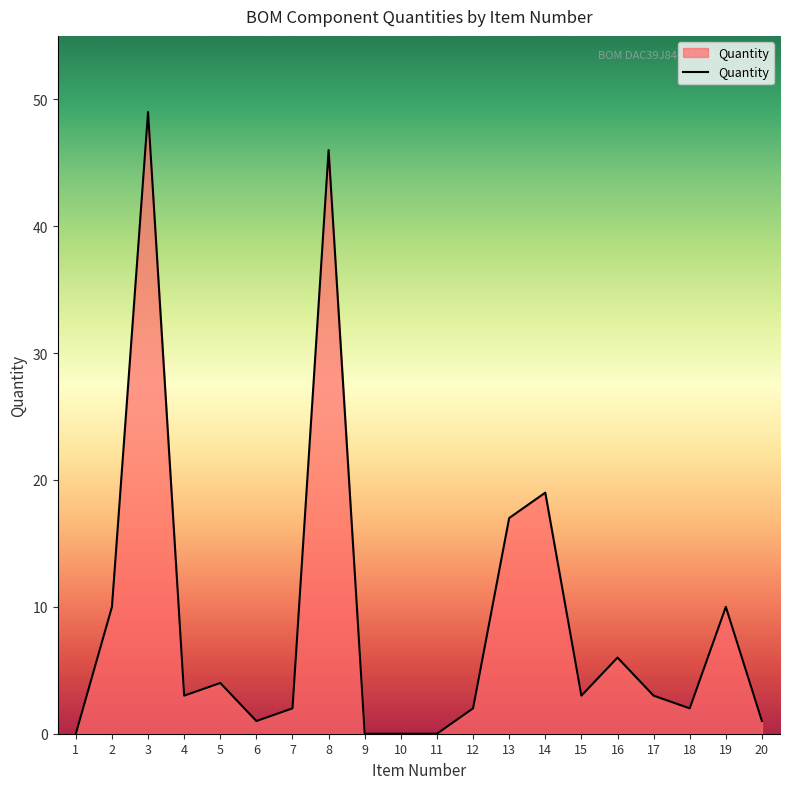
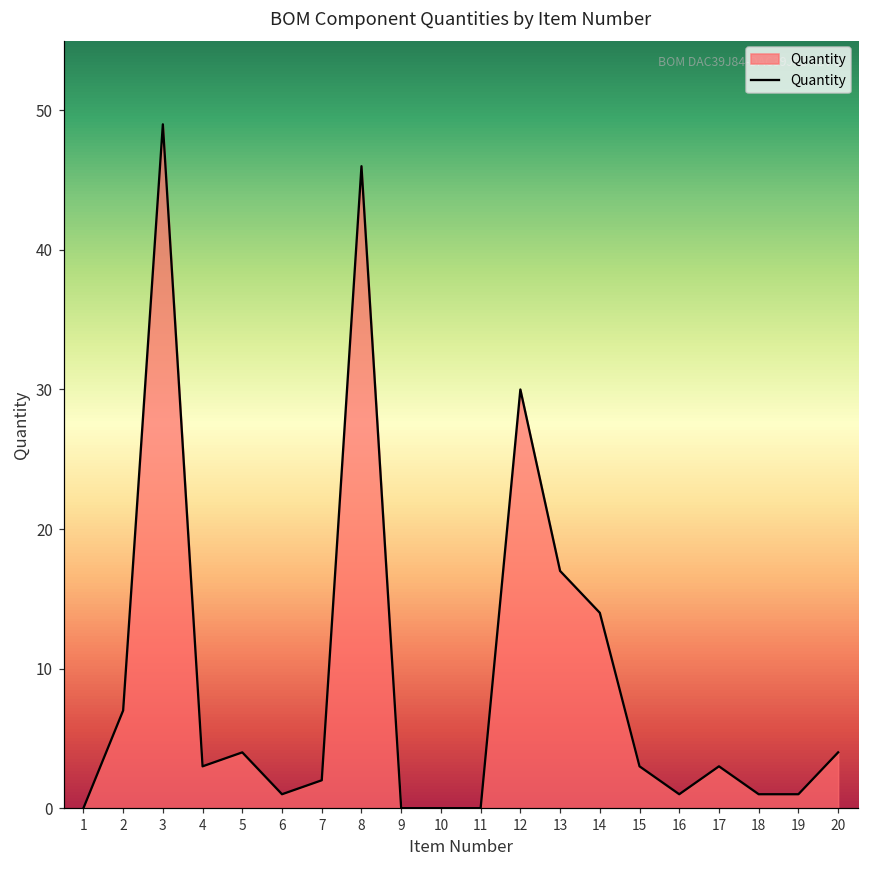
  {
    "1": 0,
-   "2": 10,
+   "2": 7,
    "3": 49,
    "4": 3,
    "5": 4,
    "6": 1,
    "7": 2,
    "8": 46,
    "9": 0,
    "10": 0,
    "11": 0,
-   "12": 2,
+   "12": 30,
    "13": 17,
-   "14": 19,
+   "14": 14,
    "15": 3,
-   "16": 6,
+   "16": 1,
    "17": 3,
-   "18": 2,
-   "19": 10,
-   "20": 1
+   "18": 1,
+   "19": 1,
+   "20": 4
  }
